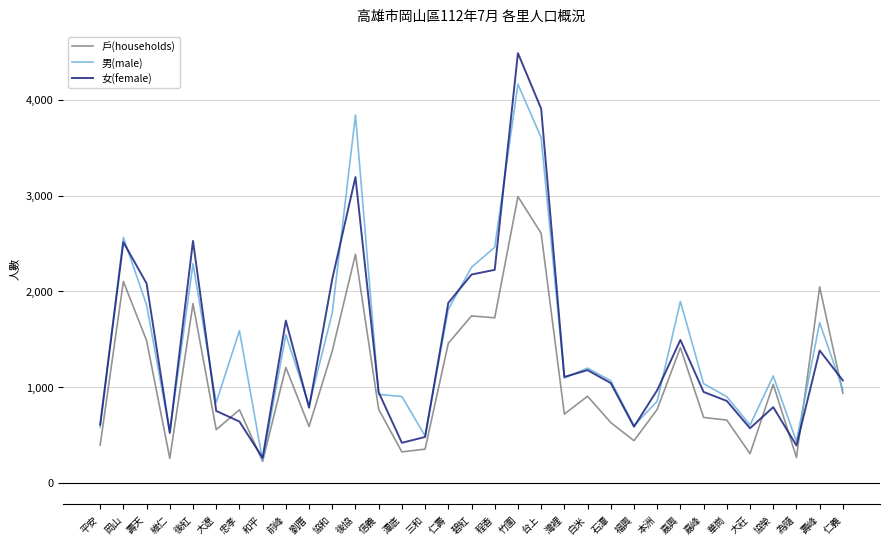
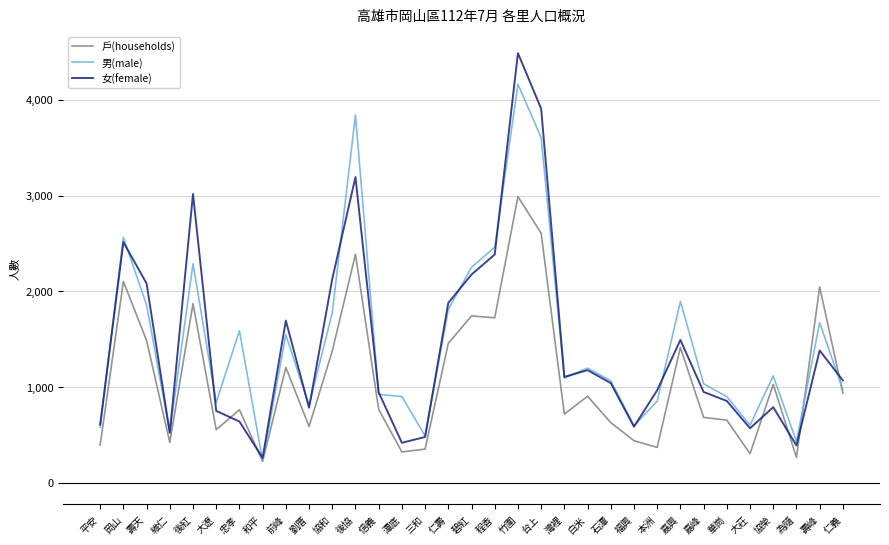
  {
    "戶(households)": {
      "平安": "400",
      "岡山": "2,100",
      "壽天": "1,500",
-     "維仁": "300",
+     "維仁": "400",
      "後紅": "1,900",
      "大遼": "600",
      "忠孝": "800",
      "前峰": "1,200",
      "劉厝": "600",
      "協和": "1,400",
      "後協": "2,400",
      "信義": "800",
      "潭底": "300",
      "三和": "400",
      "仁壽": "1,500",
      "碧紅": "1,700",
      "程香": "1,700",
      "竹圍": "3,000",
      "台上": "2,600",
      "灣裡": "700",
      "白米": "900",
      "石潭": "600",
      "福興": "400",
-     "本洲": "800",
+     "本洲": "400",
      "嘉興": "1,400",
      "嘉峰": "700",
      "華崗": "700",
      "大莊": "300",
      "協榮": "1,000",
      "為隨": "300",
      "壽峰": "2,000",
      "仁義": "900"
    },
    "男(male)": {
      "平安": "600",
      "岡山": "2,600",
      "壽天": "1,900",
      "後紅": "2,300",
      "大遼": "800",
      "忠孝": "1,600",
      "前峰": "1,500",
      "協和": "1,800",
      "後協": "3,800",
      "潭底": "900",
      "仁壽": "1,800",
      "碧紅": "2,300",
      "程香": "2,500",
      "竹圍": "4,200",
      "台上": "3,600",
      "本洲": "900",
      "嘉興": "1,900",
      "嘉峰": "1,000",
      "華崗": "900",
      "大莊": "600",
      "協榮": "1,100",
      "為隨": "400",
      "壽峰": "1,700",
      "仁義": "1,000"
    },
    "女(female)": {
      "平安": "600",
      "岡山": "2,500",
      "壽天": "2,100",
-     "後紅": "2,500",
+     "後紅": "3,000",
      "大遼": "800",
      "忠孝": "600",
      "和平": "300",
      "前峰": "1,700",
      "協和": "2,100",
      "後協": "3,200",
      "潭底": "400",
      "仁壽": "1,900",
      "碧紅": "2,200",
-     "程香": "2,200",
+     "程香": "2,400",
      "竹圍": "4,500",
      "台上": "3,900",
      "本洲": "1,000",
      "嘉興": "1,500",
      "嘉峰": "1,000",
      "華崗": "900",
      "大莊": "600",
      "協榮": "800",
      "為隨": "400",
      "壽峰": "1,400",
      "仁義": "1,100"
    }
  }
